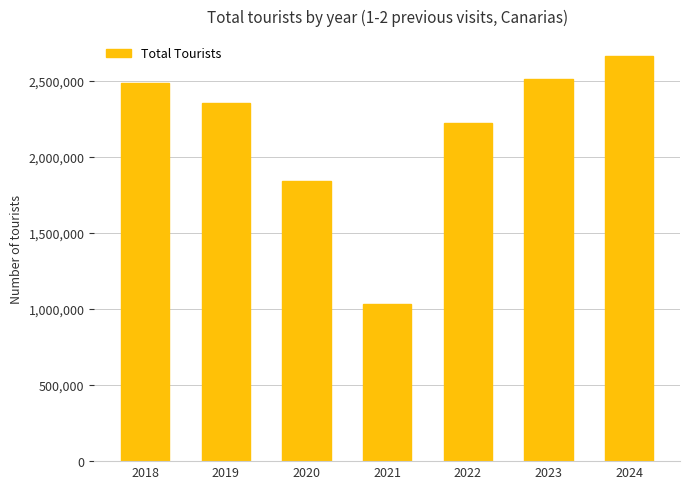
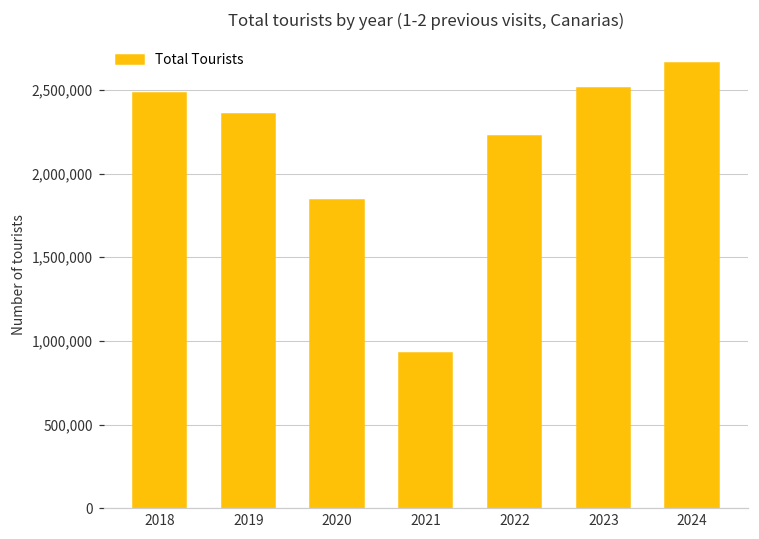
  {
    "2018": "2,480,000",
    "2019": "2,360,000",
    "2020": "1,840,000",
-   "2021": "1,030,000",
+   "2021": "930,000",
    "2022": "2,220,000",
    "2023": "2,510,000",
    "2024": "2,660,000"
  }
